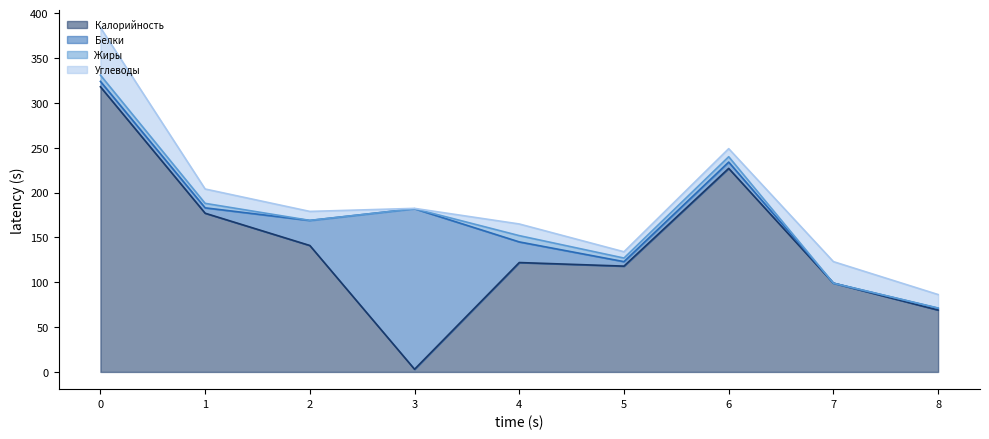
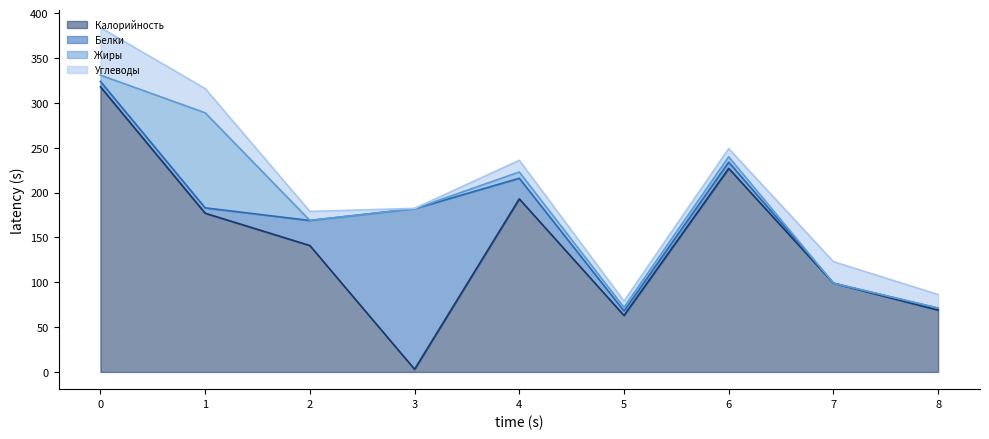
  {
    "Калорийность": {
      "0": 320,
      "1": 180,
      "2": 140,
      "3": 0,
-     "4": 120,
-     "5": 120,
+     "4": 190,
+     "5": 60,
      "6": 230
    },
    "Белки": {
      "0": 10,
      "1": 10,
      "4": 20,
      "5": 10,
      "6": 10
    },
    "Жиры": {
      "0": 10,
-     "1": 10,
+     "1": 110,
      "4": 10,
      "5": 0,
      "6": 10
    },
    "Углеводы": {
      "0": 50,
-     "1": 20,
+     "1": 30,
      "2": 10,
      "4": 10,
      "5": 10,
      "6": 10,
      "7": 20,
      "8": 20
    }
  }
